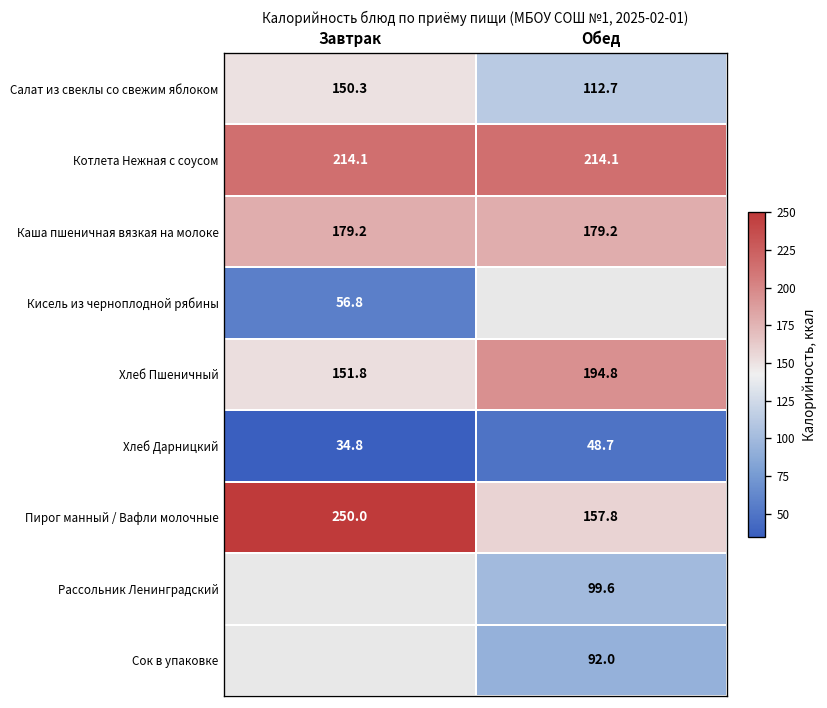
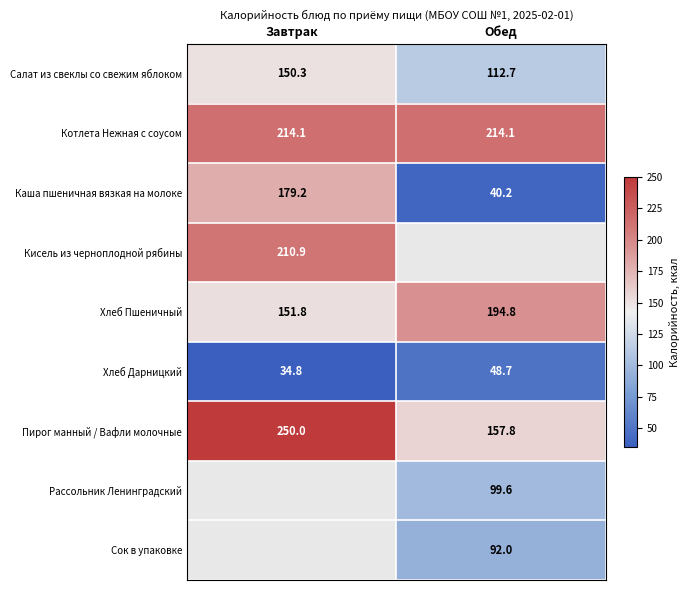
  {
    "Салат из свеклы со свежим яблоком": {
      "Завтрак": 150.3,
      "Обед": 112.7
    },
    "Котлета Нежная с соусом": {
      "Завтрак": 214.1,
      "Обед": 214.1
    },
    "Каша пшеничная вязкая на молоке": {
      "Завтрак": 179.2,
-     "Обед": 179.2
+     "Обед": 40.2
    },
    "Кисель из черноплодной рябины": {
-     "Завтрак": 56.8
+     "Завтрак": 210.9
    },
    "Хлеб Пшеничный": {
      "Завтрак": 151.8,
      "Обед": 194.8
    },
    "Хлеб Дарницкий": {
      "Завтрак": 34.8,
      "Обед": 48.7
    },
    "Пирог манный / Вафли молочные": {
      "Завтрак": 250.0,
      "Обед": 157.8
    },
    "Рассольник Ленинградский": {
      "Обед": 99.6
    },
    "Сок в упаковке": {
      "Обед": 92.0
    }
  }
